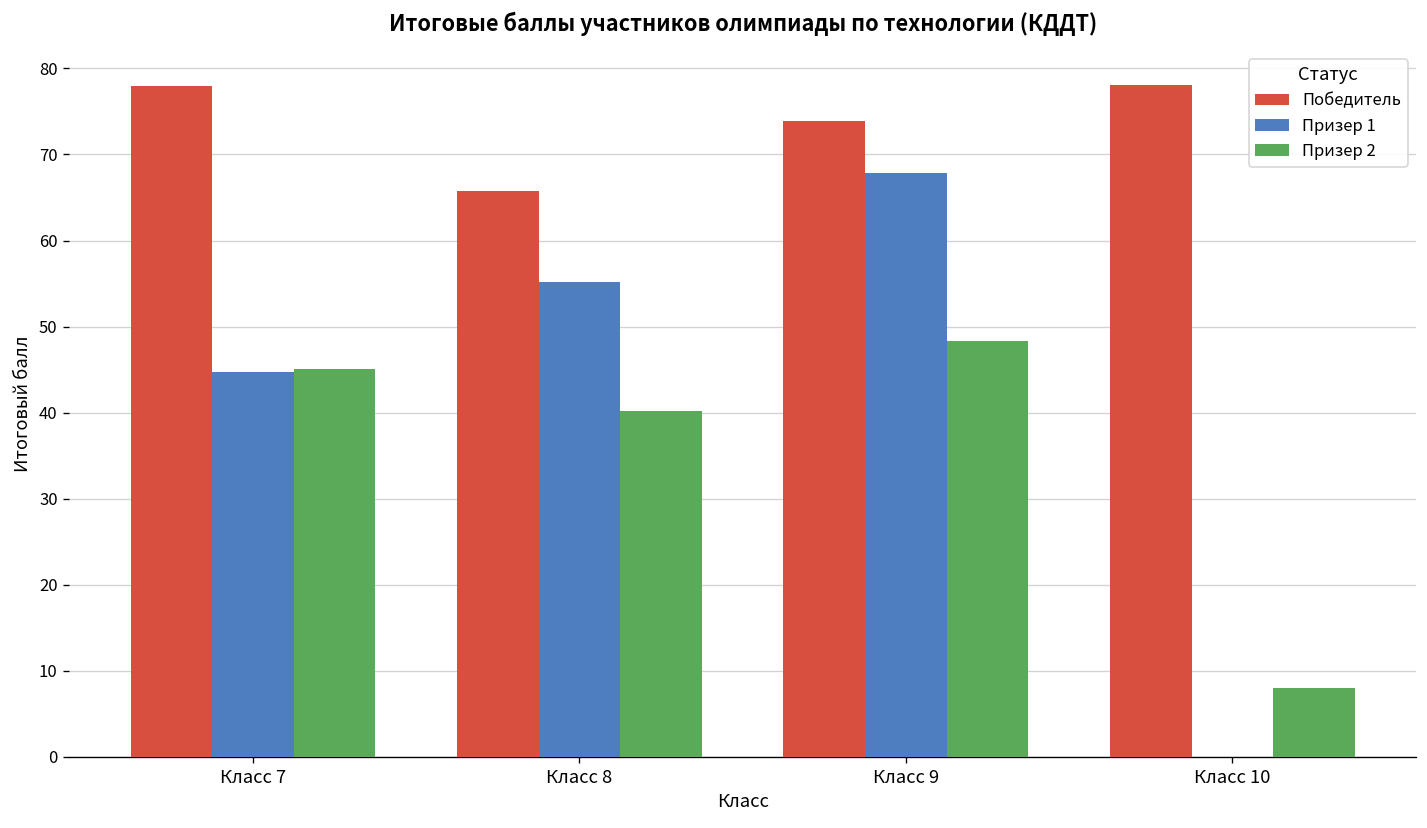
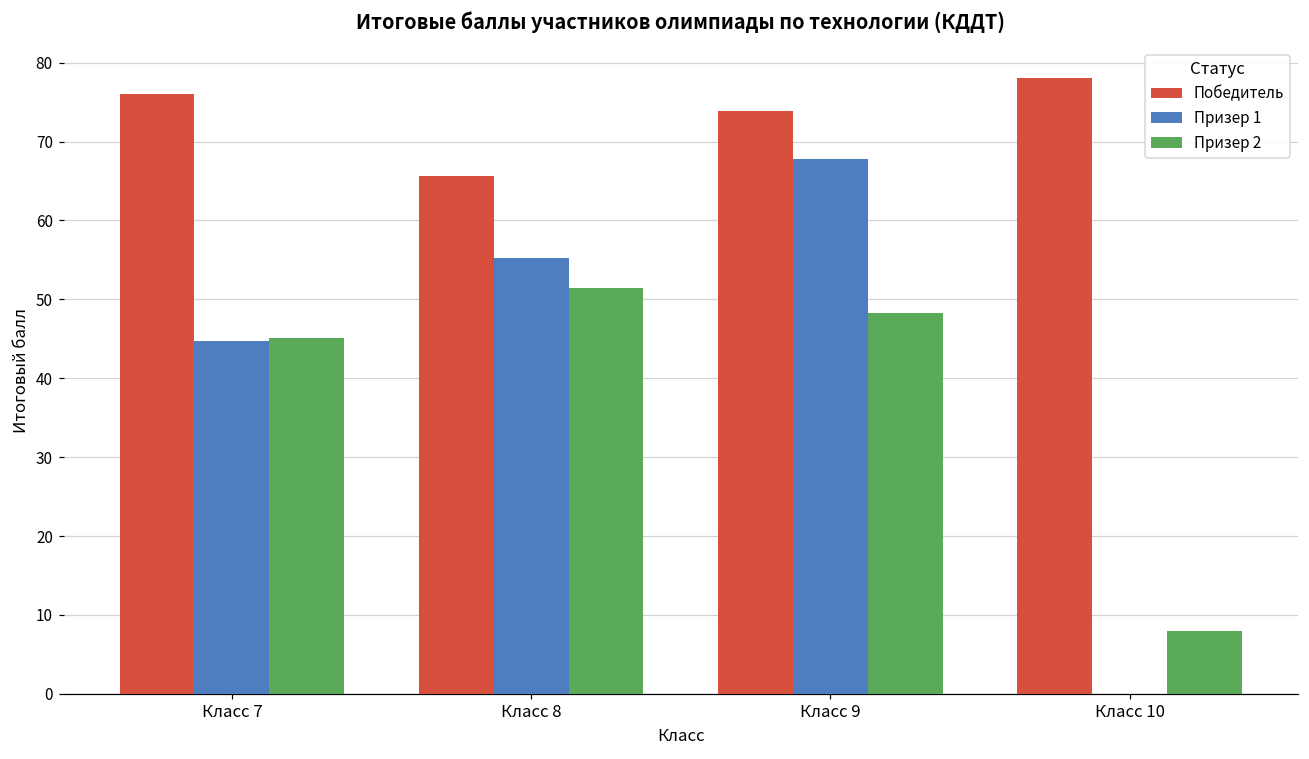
  {
    "Победитель": {
-     "Класс 7": 78,
+     "Класс 7": 76,
      "Класс 8": 66,
      "Класс 9": 74,
      "Класс 10": 78
    },
    "Призер 1": {
      "Класс 7": 45,
      "Класс 8": 55,
      "Класс 9": 68,
      "Класс 10": 0
    },
    "Призер 2": {
      "Класс 7": 45,
-     "Класс 8": 40,
+     "Класс 8": 52,
      "Класс 9": 48,
      "Класс 10": 8
    }
  }
